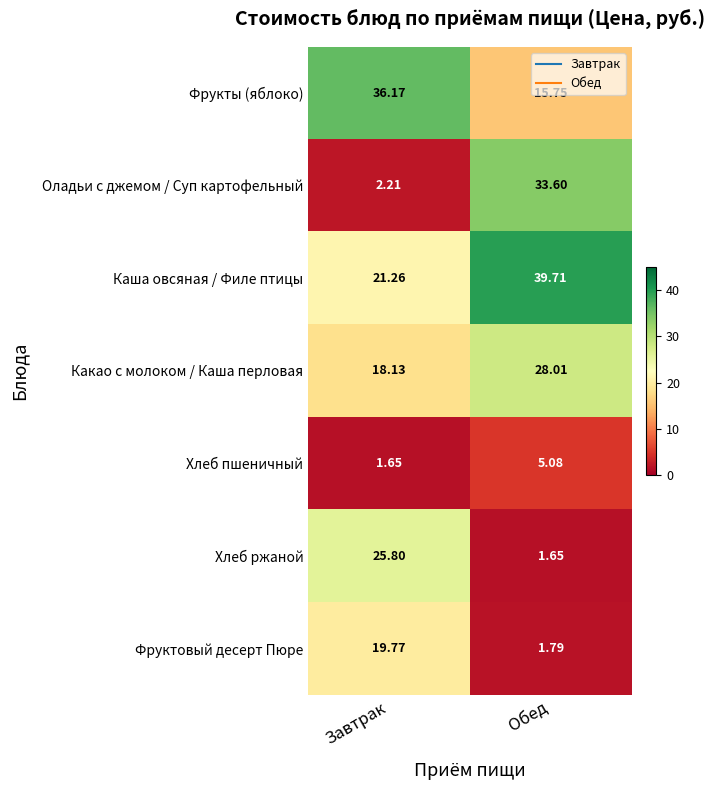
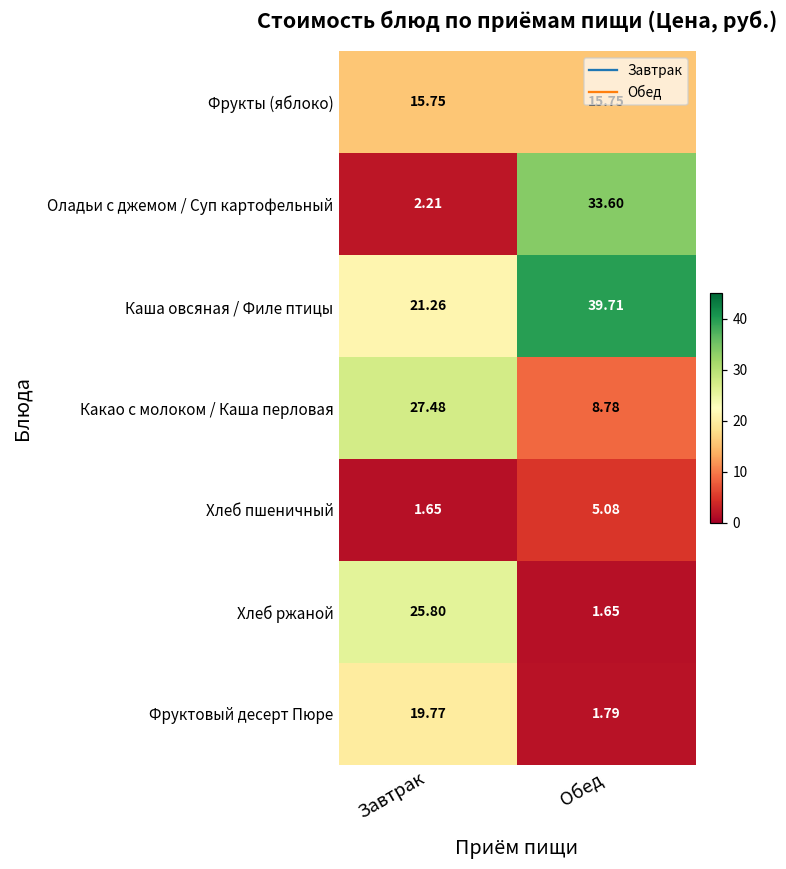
  {
    "Фрукты (яблоко)": {
-     "Завтрак": 36.17
+     "Завтрак": 15.75
    },
    "Оладьи с джемом / Суп картофельный": {
      "Завтрак": 2.21,
      "Обед": 33.60
    },
    "Каша овсяная / Филе птицы": {
      "Завтрак": 21.26,
      "Обед": 39.71
    },
    "Какао с молоком / Каша перловая": {
-     "Завтрак": 18.13,
-     "Обед": 28.01
+     "Завтрак": 27.48,
+     "Обед": 8.78
    },
    "Хлеб пшеничный": {
      "Завтрак": 1.65,
      "Обед": 5.08
    },
    "Хлеб ржаной": {
      "Завтрак": 25.80,
      "Обед": 1.65
    },
    "Фруктовый десерт Пюре": {
      "Завтрак": 19.77,
      "Обед": 1.79
    }
  }
